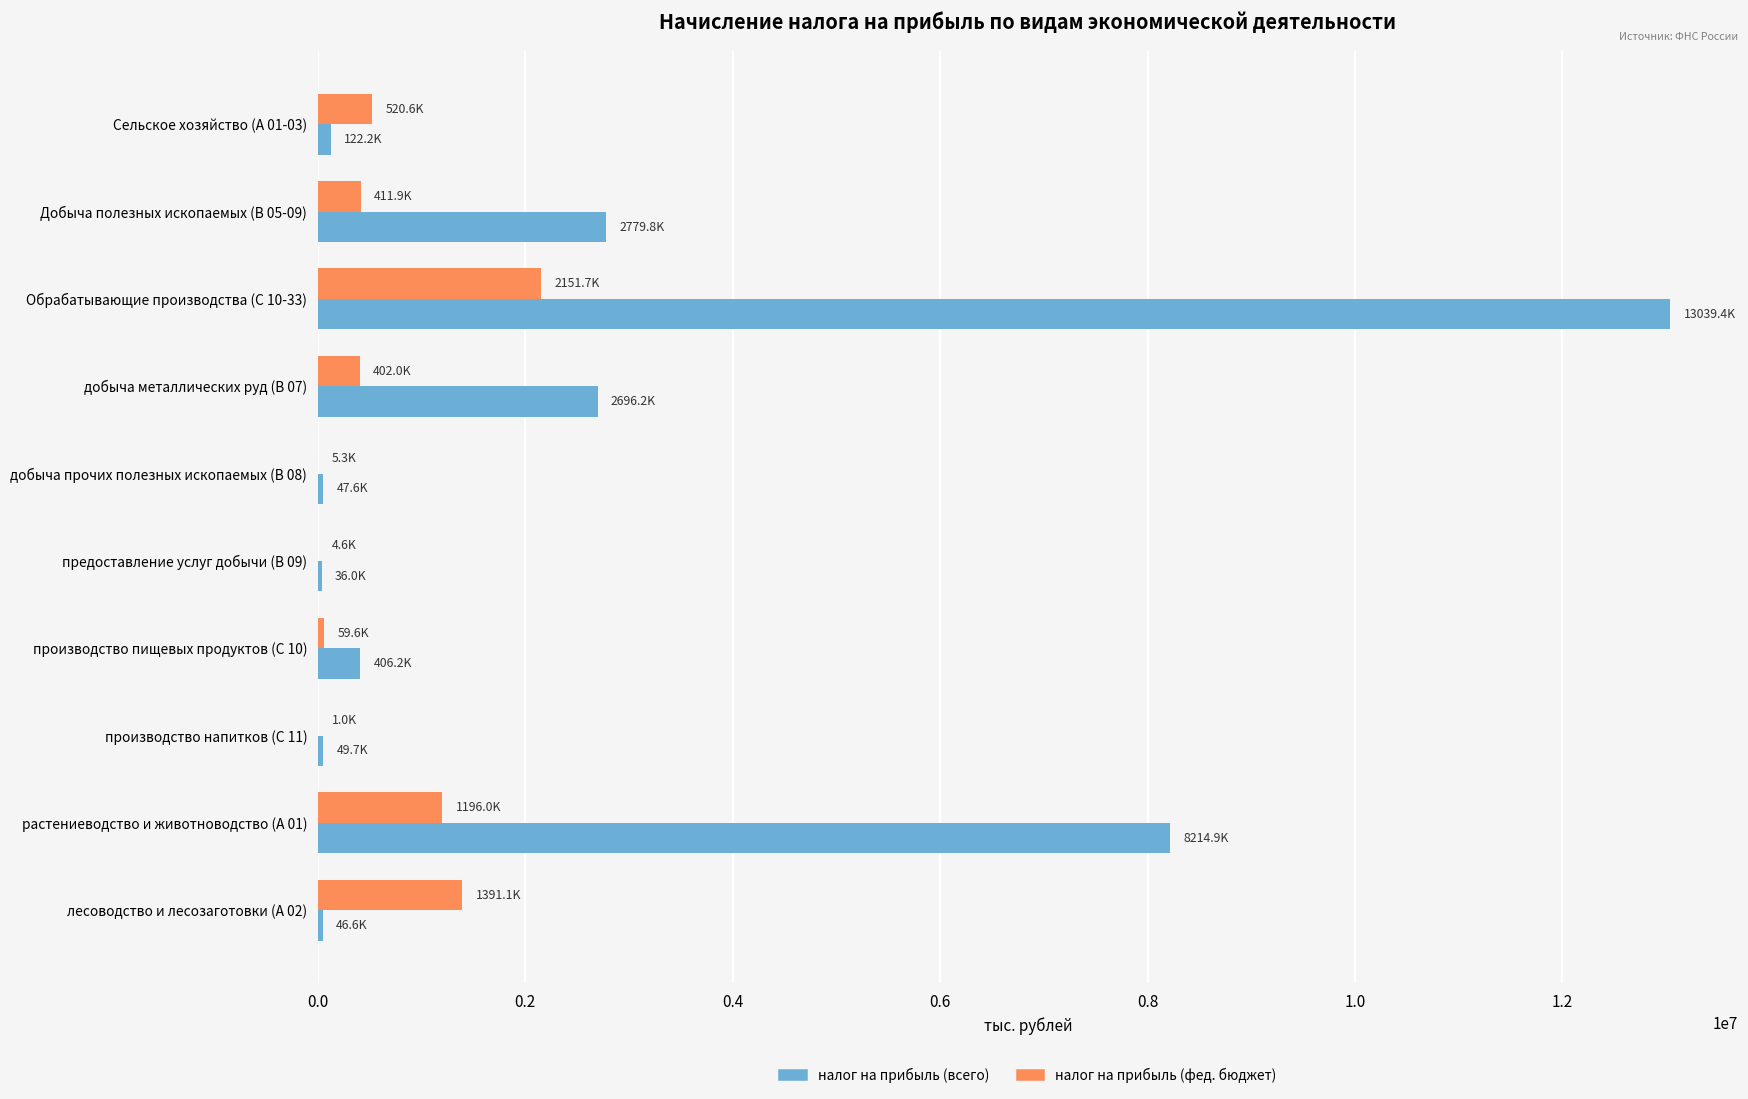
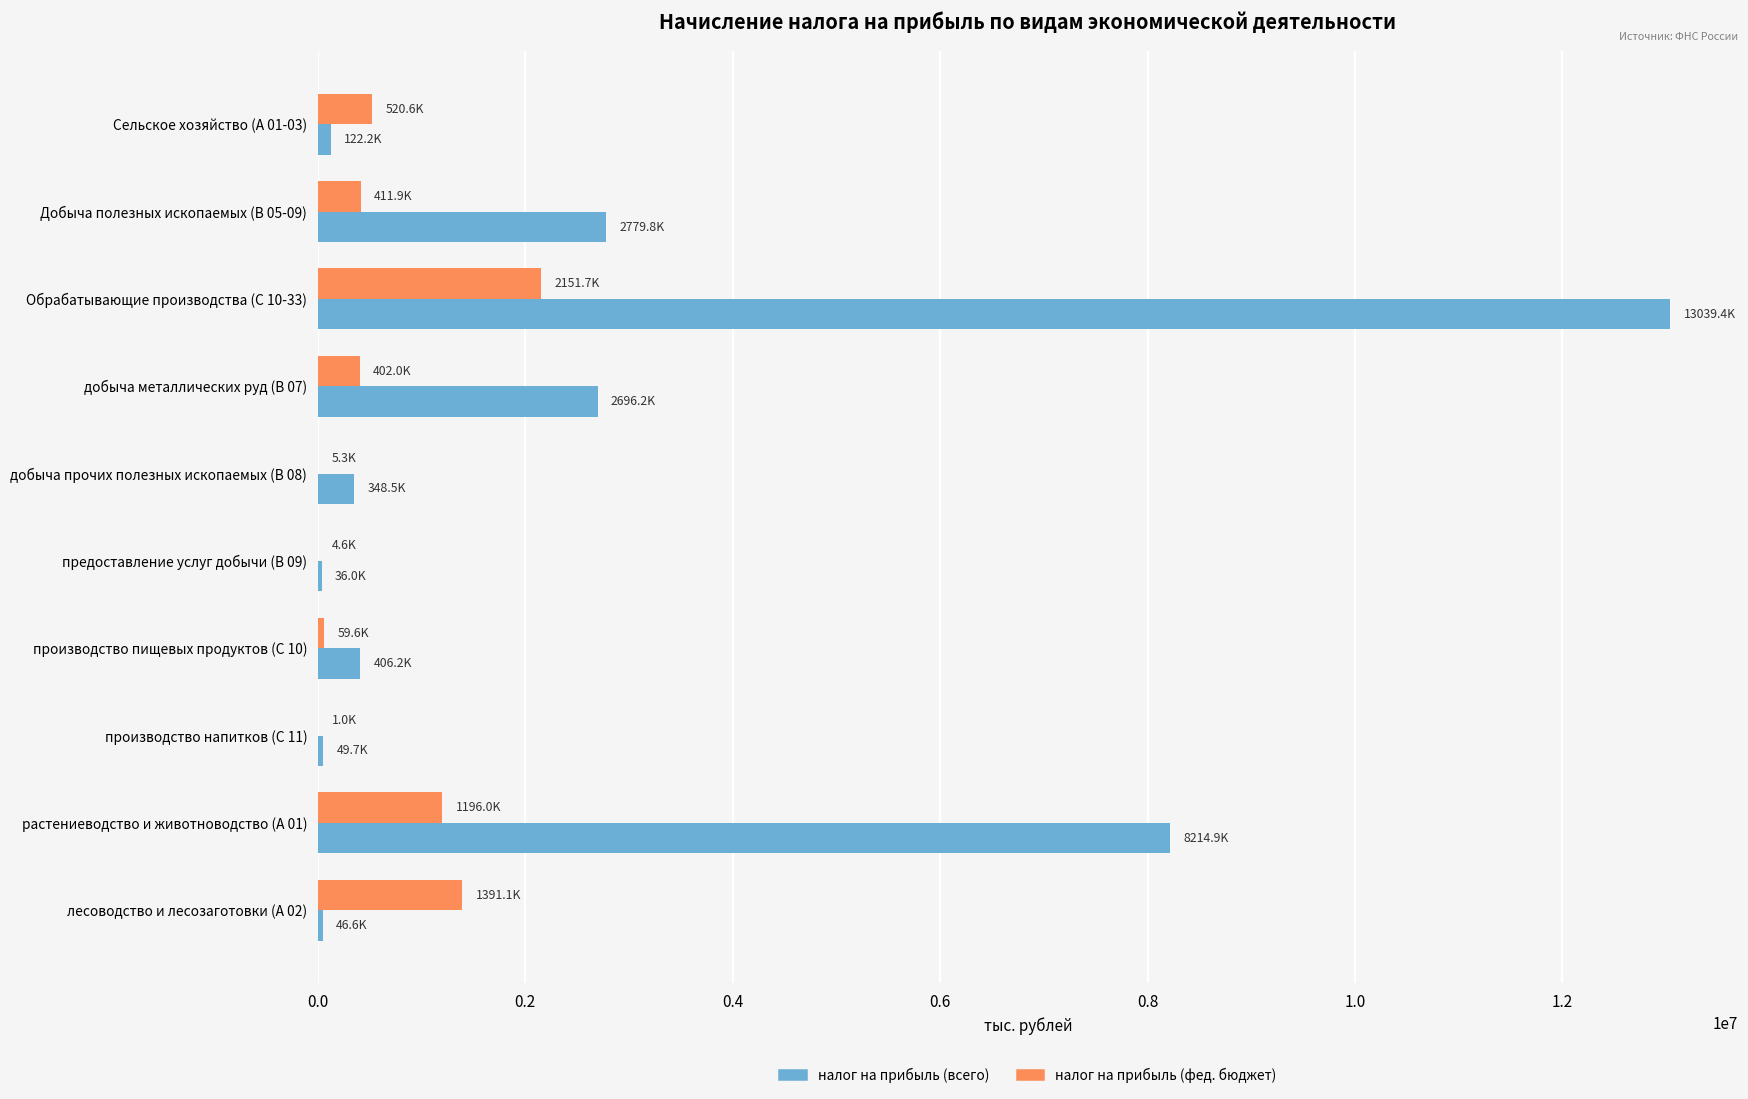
  {
    "налог на прибыль (всего)": {
      "Сельское хозяйство (А 01-03)": "122.2K",
      "Добыча полезных ископаемых (B 05-09)": "2779.8K",
      "Обрабатывающие производства (С 10-33)": "13039.4K",
      "добыча металлических руд (B 07)": "2696.2K",
-     "добыча прочих полезных ископаемых (B 08)": "47.6K",
+     "добыча прочих полезных ископаемых (B 08)": "348.5K",
      "предоставление услуг добычи (B 09)": "36.0K",
      "производство пищевых продуктов (С 10)": "406.2K",
      "производство напитков (С 11)": "49.7K",
      "растениеводство и животноводство (А 01)": "8214.9K",
      "лесоводство и лесозаготовки (А 02)": "46.6K"
    },
    "налог на прибыль (фед. бюджет)": {
      "Сельское хозяйство (А 01-03)": "520.6K",
      "Добыча полезных ископаемых (B 05-09)": "411.9K",
      "Обрабатывающие производства (С 10-33)": "2151.7K",
      "добыча металлических руд (B 07)": "402.0K",
      "добыча прочих полезных ископаемых (B 08)": "5.3K",
      "предоставление услуг добычи (B 09)": "4.6K",
      "производство пищевых продуктов (С 10)": "59.6K",
      "производство напитков (С 11)": "1.0K",
      "растениеводство и животноводство (А 01)": "1196.0K",
      "лесоводство и лесозаготовки (А 02)": "1391.1K"
    }
  }
